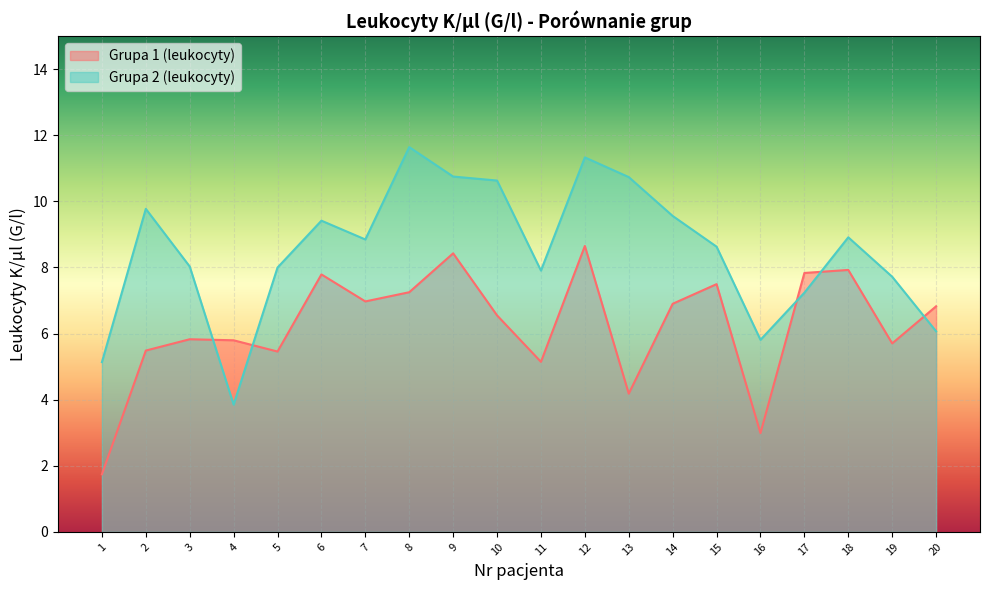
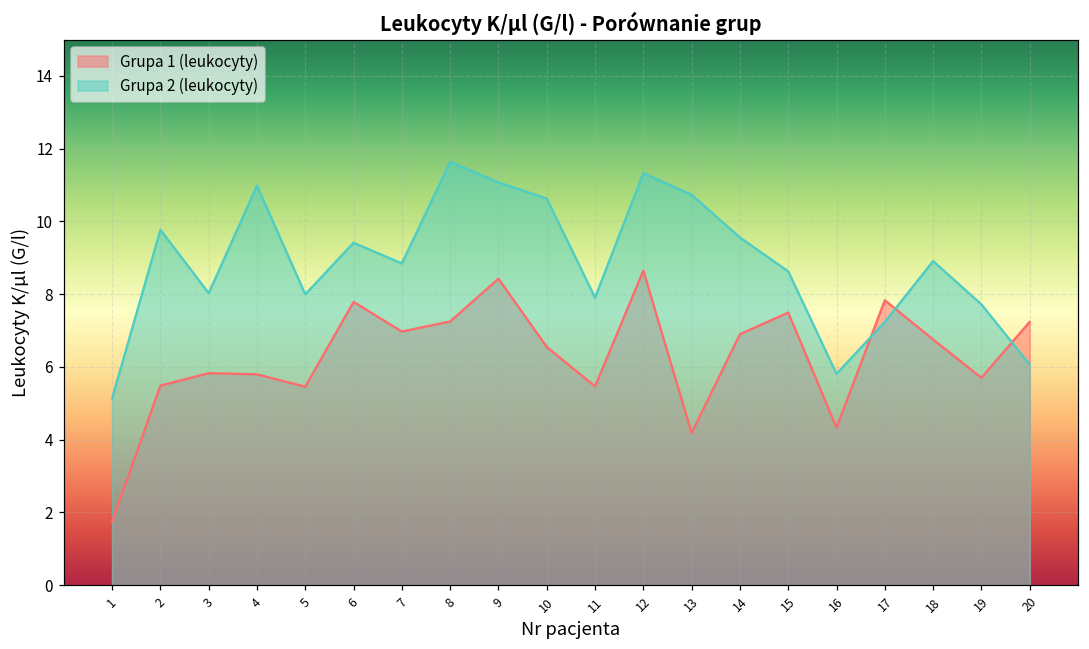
  {
    "Grupa 1 (leukocyty)": {
      "1": 1.7,
      "2": 5.5,
      "3": 5.8,
      "4": 5.8,
      "5": 5.5,
      "6": 7.8,
      "7": 7.0,
      "8": 7.3,
      "9": 8.4,
      "10": 6.5,
-     "11": 5.1,
+     "11": 5.5,
      "12": 8.6,
      "13": 4.2,
      "14": 6.9,
      "15": 7.5,
-     "16": 3.0,
+     "16": 4.3,
      "17": 7.8,
-     "18": 7.9,
+     "18": 6.8,
      "19": 5.7,
-     "20": 6.8
+     "20": 7.2
    },
    "Grupa 2 (leukocyty)": {
      "1": 5.1,
      "2": 9.8,
      "3": 8.0,
-     "4": 3.8,
+     "4": 11.0,
      "5": 8.0,
      "6": 9.4,
      "7": 8.8,
      "8": 11.6,
-     "9": 10.7,
+     "9": 11.1,
      "10": 10.6,
      "11": 7.9,
      "12": 11.3,
      "13": 10.7,
      "14": 9.6,
      "15": 8.6,
      "16": 5.8,
      "17": 7.2,
      "18": 8.9,
      "19": 7.7,
      "20": 6.1
    }
  }
